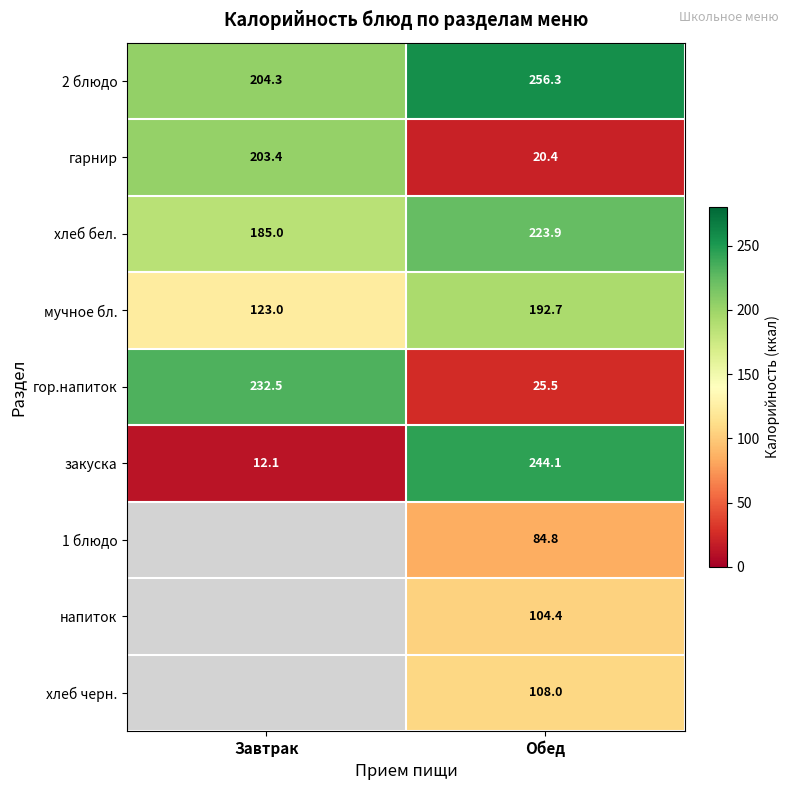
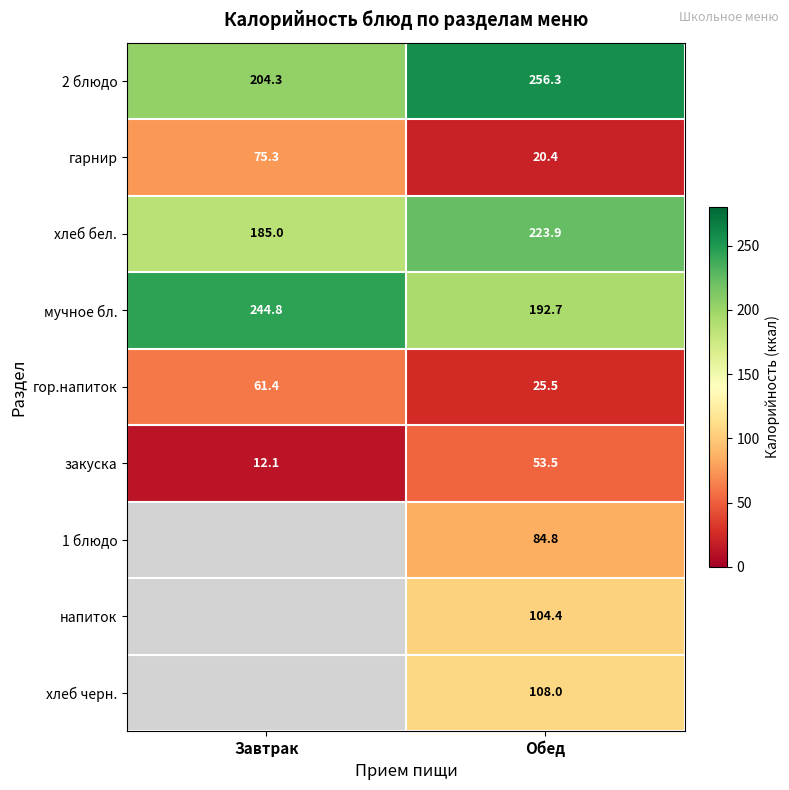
  {
    "2 блюдо": {
      "Завтрак": 204.3,
      "Обед": 256.3
    },
    "гарнир": {
-     "Завтрак": 203.4,
+     "Завтрак": 75.3,
      "Обед": 20.4
    },
    "хлеб бел.": {
      "Завтрак": 185.0,
      "Обед": 223.9
    },
    "мучное бл.": {
-     "Завтрак": 123.0,
+     "Завтрак": 244.8,
      "Обед": 192.7
    },
    "гор.напиток": {
-     "Завтрак": 232.5,
+     "Завтрак": 61.4,
      "Обед": 25.5
    },
    "закуска": {
      "Завтрак": 12.1,
-     "Обед": 244.1
+     "Обед": 53.5
    },
    "1 блюдо": {
      "Обед": 84.8
    },
    "напиток": {
      "Обед": 104.4
    },
    "хлеб черн.": {
      "Обед": 108.0
    }
  }
